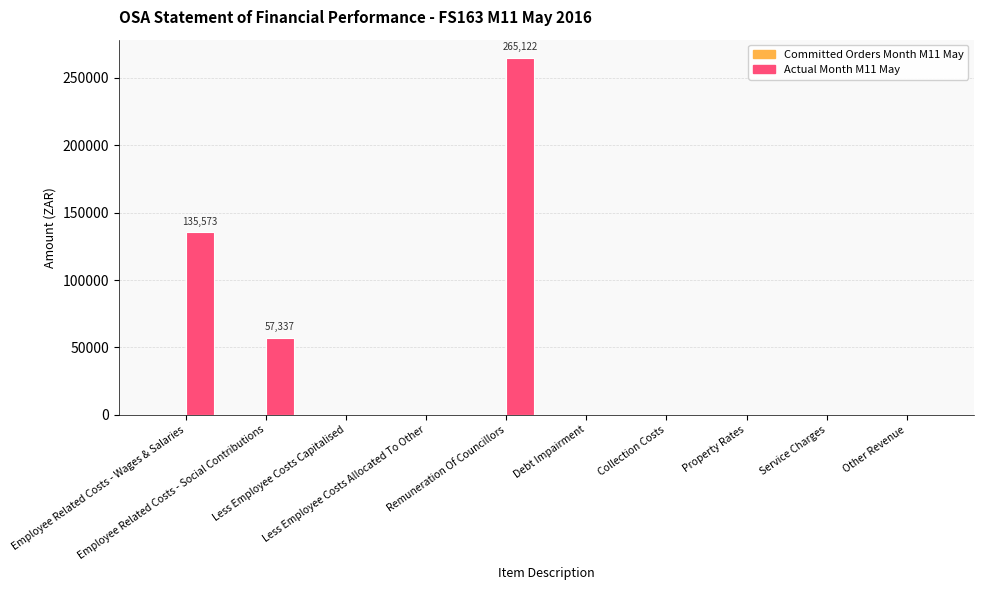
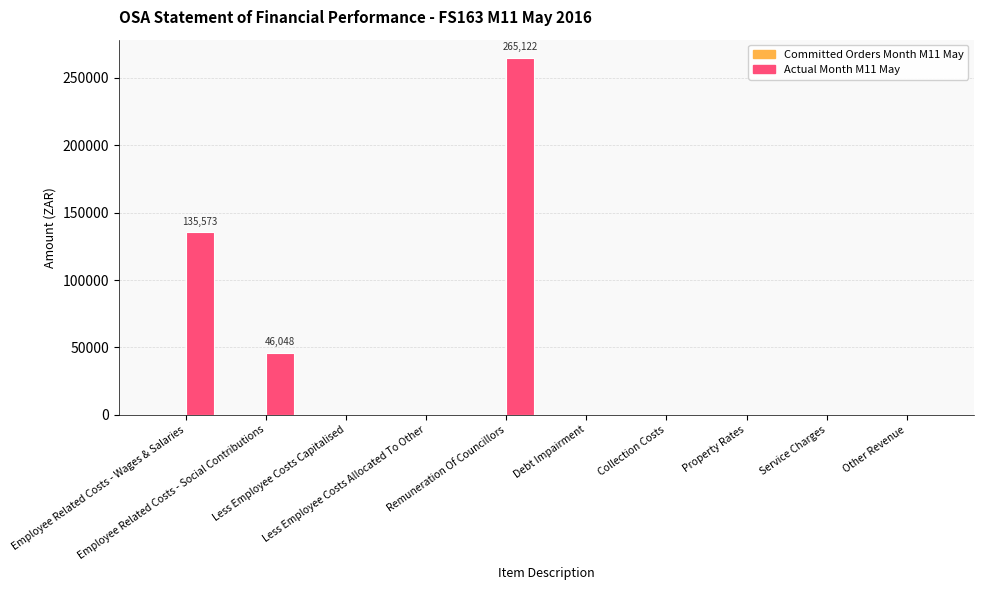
  {
    "Committed Orders Month M11 May": {
      "Employee Related Costs - Wages & Salaries": "0",
      "Employee Related Costs - Social Contributions": "0",
      "Less Employee Costs Capitalised": "0",
      "Less Employee Costs Allocated To Other": "0",
      "Remuneration Of Councillors": "0",
      "Debt Impairment": "0",
      "Collection Costs": "0",
      "Property Rates": "0",
      "Service Charges": "0",
      "Other Revenue": "0"
    },
    "Actual Month M11 May": {
      "Employee Related Costs - Wages & Salaries": "135,573",
-     "Employee Related Costs - Social Contributions": "57,337",
+     "Employee Related Costs - Social Contributions": "46,048",
      "Remuneration Of Councillors": "265,122"
    }
  }
